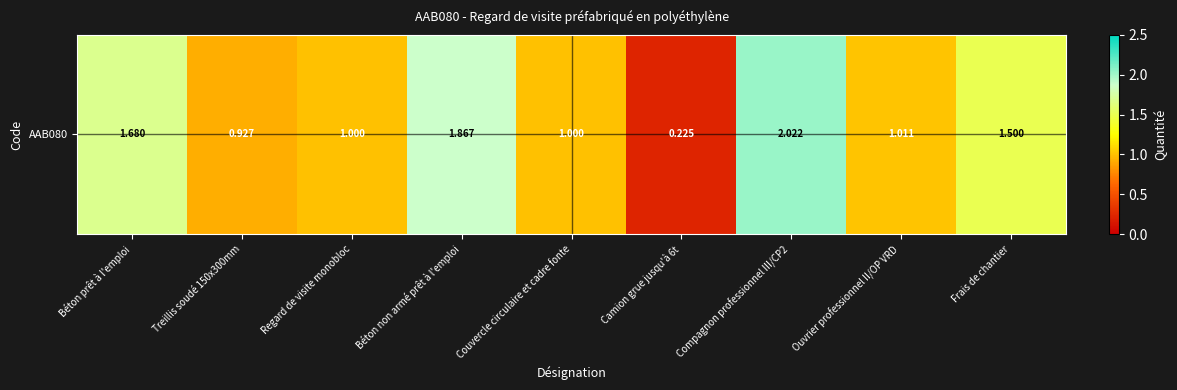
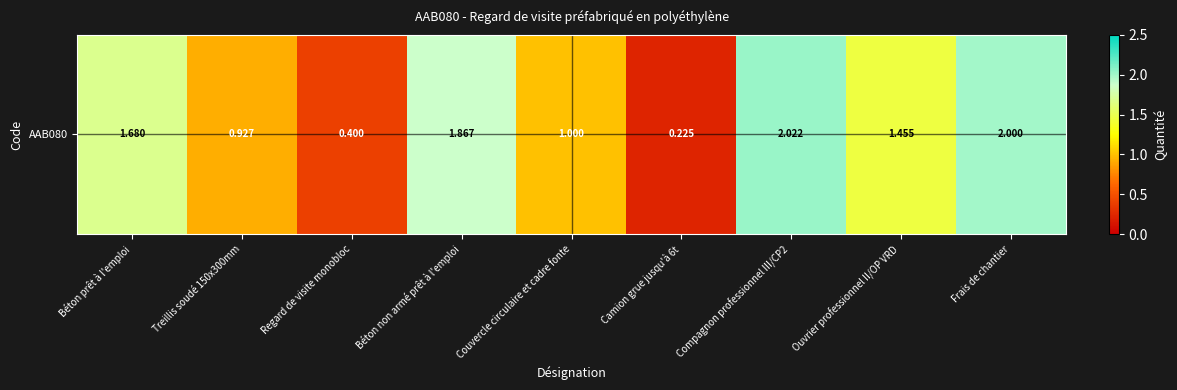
  {
    "AAB080": {
      "Béton prêt à l'emploi": 1.680,
      "Treillis soudé 150x300mm": 0.927,
-     "Regard de visite monobloc": 1.000,
+     "Regard de visite monobloc": 0.400,
      "Béton non armé prêt à l'emploi": 1.867,
      "Couvercle circulaire et cadre fonte": 1.000,
      "Camion grue jusqu'à 6t": 0.225,
      "Compagnon professionnel III/CP2": 2.022,
-     "Ouvrier professionnel II/OP VRD": 1.011,
-     "Frais de chantier": 1.500
+     "Ouvrier professionnel II/OP VRD": 1.455,
+     "Frais de chantier": 2.000
    }
  }
